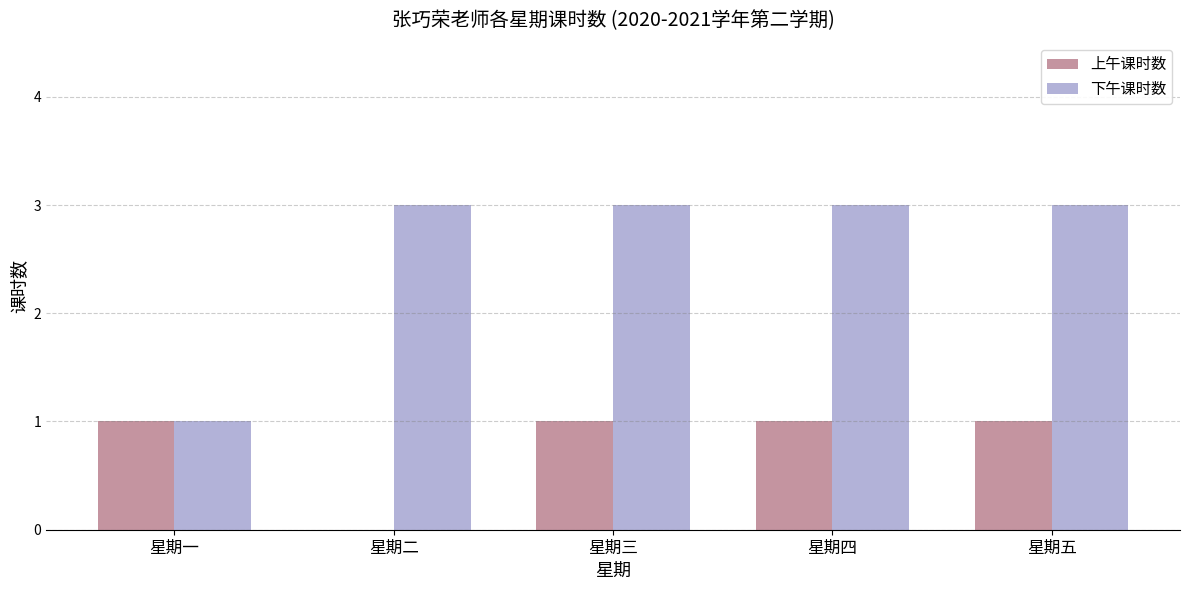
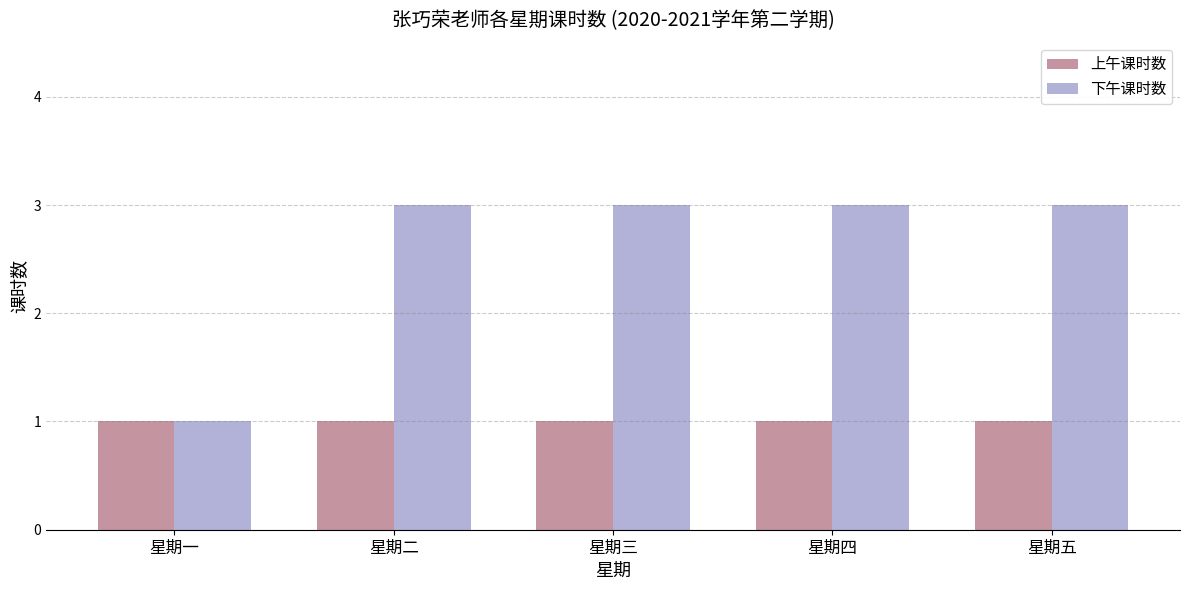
  {
    "上午课时数": {
      "星期一": 1,
-     "星期二": 0,
+     "星期二": 1,
      "星期三": 1,
      "星期四": 1,
      "星期五": 1
    },
    "下午课时数": {
      "星期一": 1,
      "星期二": 3,
      "星期三": 3,
      "星期四": 3,
      "星期五": 3
    }
  }
